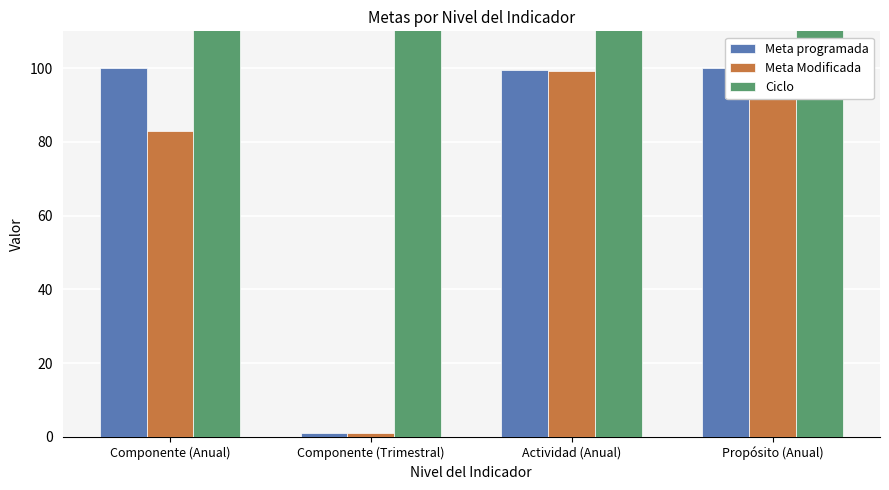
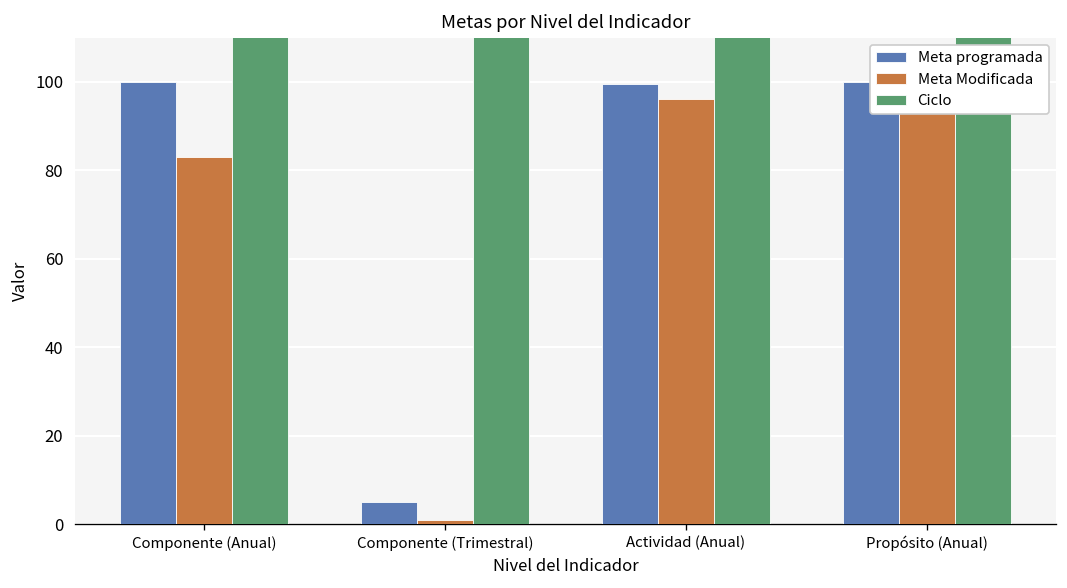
  {
    "Meta programada": {
      "Componente (Anual)": 100,
-     "Componente (Trimestral)": 1,
+     "Componente (Trimestral)": 5,
      "Actividad (Anual)": 99
    },
    "Meta Modificada": {
      "Componente (Anual)": 83,
      "Componente (Trimestral)": 1,
-     "Actividad (Anual)": 99
+     "Actividad (Anual)": 96
    }
  }
